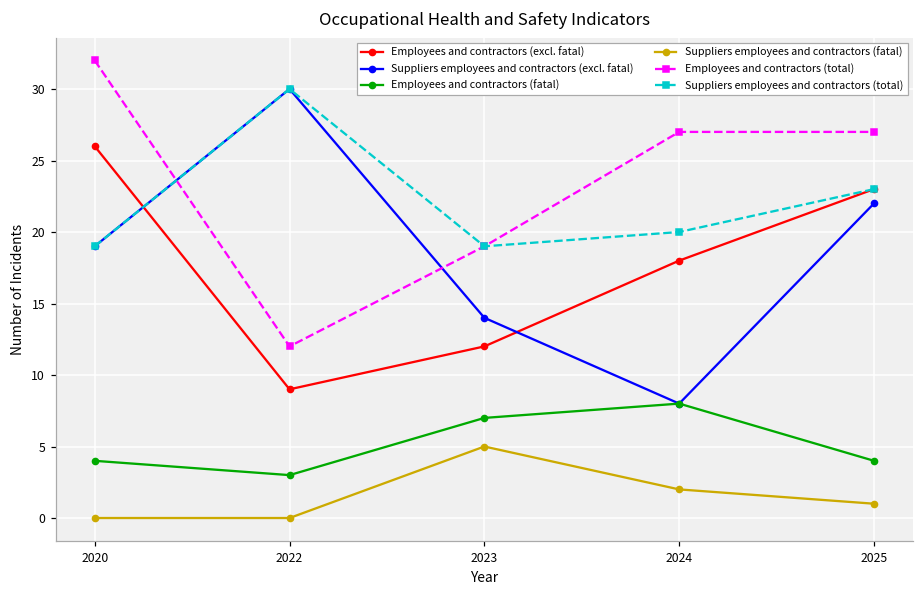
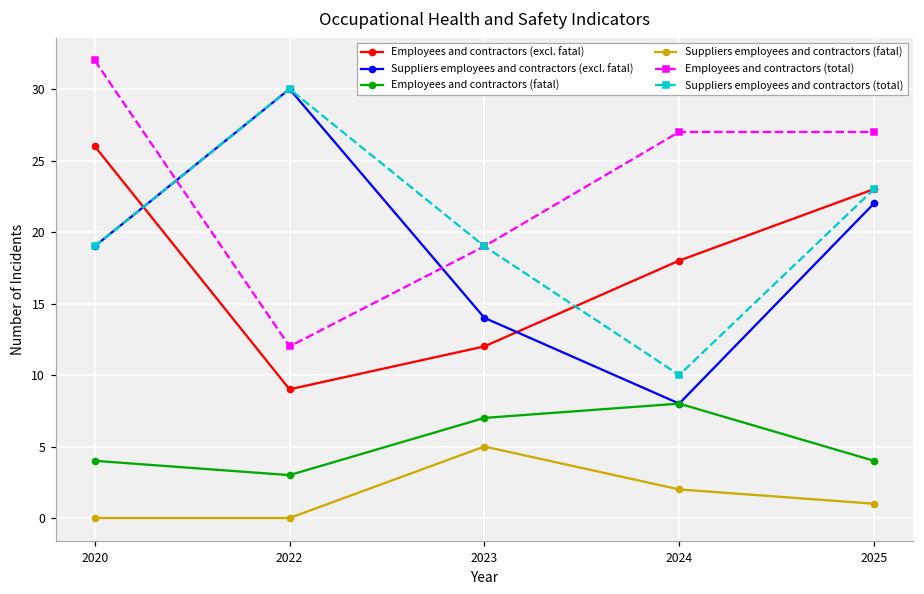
  {
    "Employees and contractors (excl. fatal)": {
      "2020": 26,
      "2022": 9,
      "2023": 12,
      "2024": 18
    },
    "Suppliers employees and contractors (excl. fatal)": {
      "2023": 14,
      "2025": 22
    },
    "Employees and contractors (fatal)": {
      "2020": 4,
      "2022": 3,
      "2023": 7,
      "2025": 4
    },
    "Suppliers employees and contractors (fatal)": {
      "2020": 0,
      "2022": 0,
      "2023": 5,
      "2024": 2,
      "2025": 1
    },
    "Employees and contractors (total)": {
      "2020": 32,
      "2022": 12,
      "2024": 27,
      "2025": 27
    },
    "Suppliers employees and contractors (total)": {
-     "2024": 20
+     "2024": 10
    }
  }
